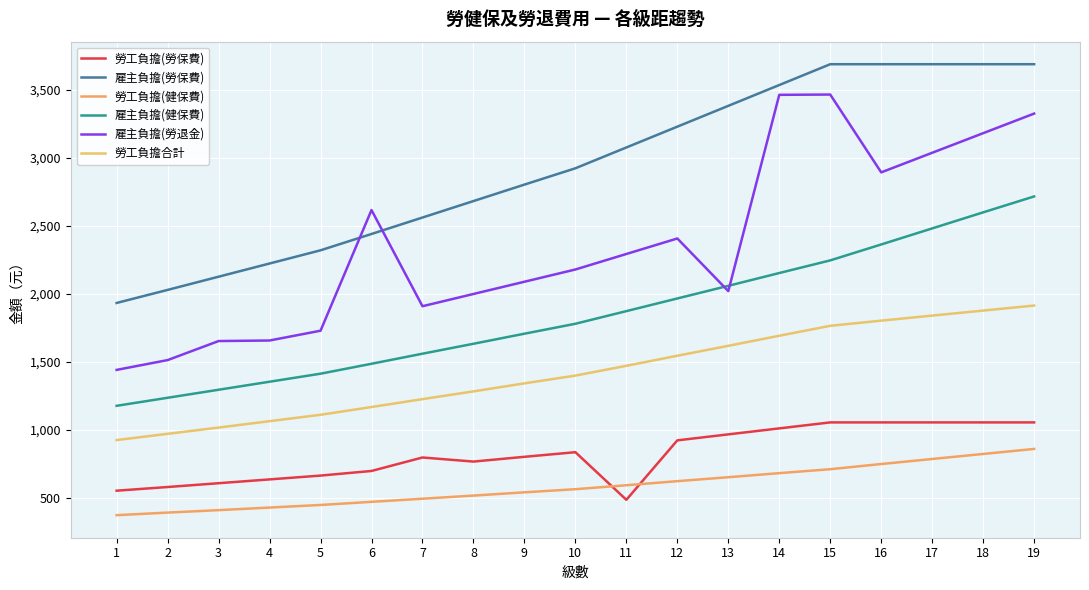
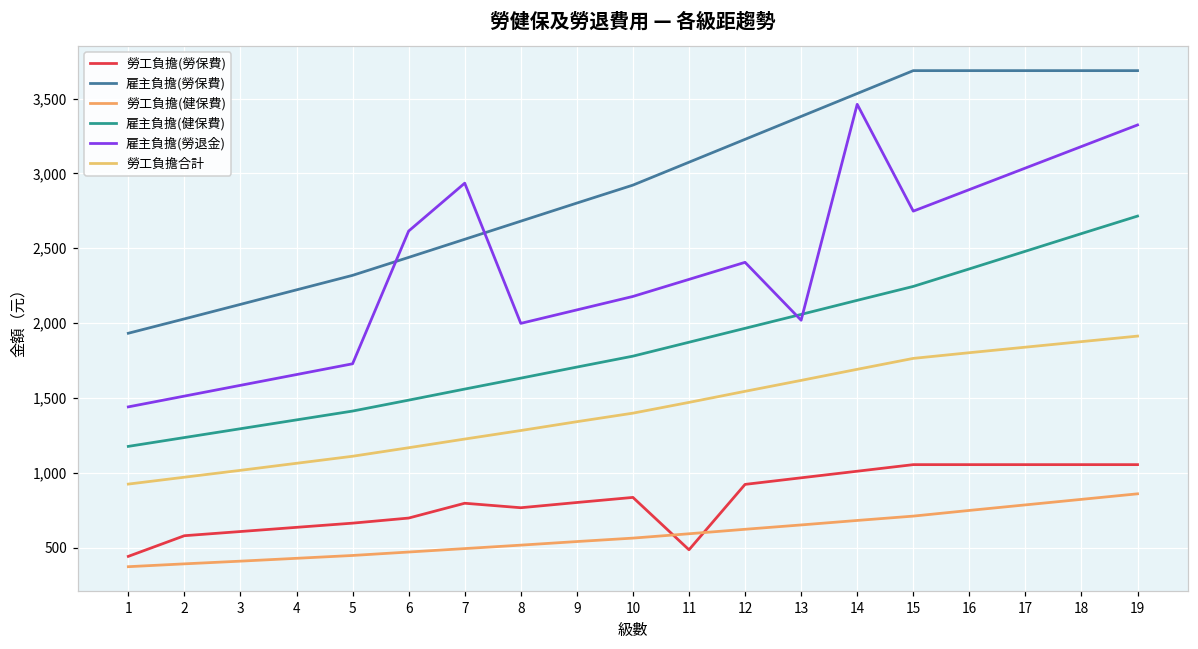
  {
    "勞工負擔(勞保費)": {
-     "1": "550",
+     "1": "440",
      "2": "580",
      "3": "610",
      "4": "640",
      "5": "660",
      "6": "700",
      "7": "800",
      "8": "770",
      "9": "800",
      "10": "840",
      "11": "490",
      "12": "920",
      "13": "970",
      "14": "1,010",
      "15": "1,050",
      "16": "1,050",
      "17": "1,050",
      "18": "1,050",
      "19": "1,050"
    },
    "雇主負擔(勞退金)": {
      "1": "1,440",
      "2": "1,510",
-     "3": "1,650",
+     "3": "1,580",
      "4": "1,660",
      "5": "1,730",
      "6": "2,620",
-     "7": "1,910",
+     "7": "2,940",
      "8": "2,000",
      "9": "2,090",
      "10": "2,180",
      "11": "2,290",
      "12": "2,410",
      "13": "2,020",
      "14": "3,460",
-     "15": "3,460",
+     "15": "2,750",
      "16": "2,890",
      "17": "3,040",
      "18": "3,180",
      "19": "3,320"
    }
  }
